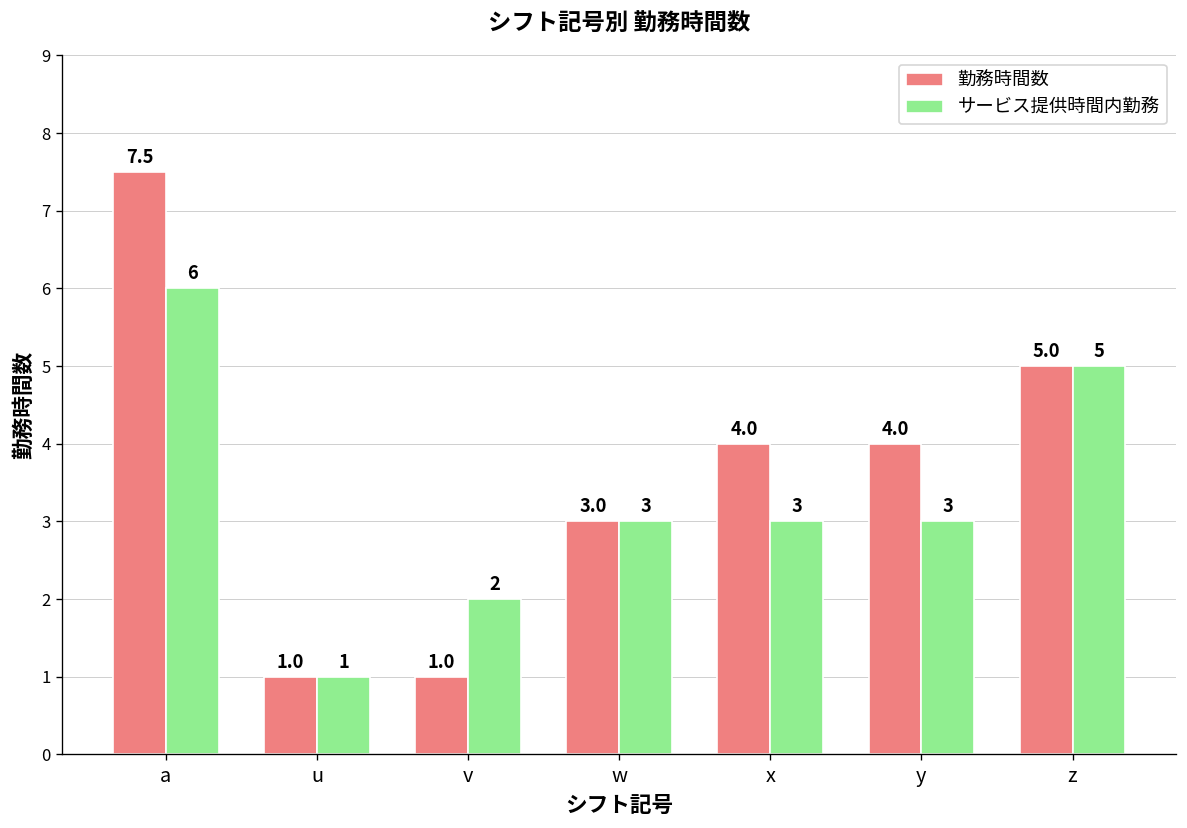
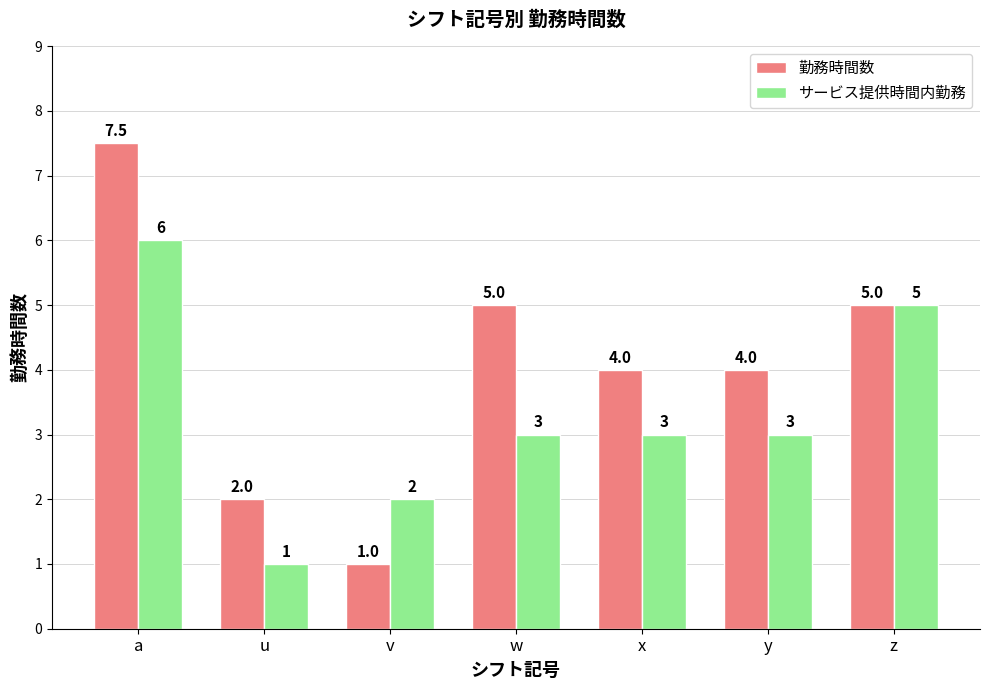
  {
    "勤務時間数": {
      "a": 7.5,
-     "u": 1.0,
+     "u": 2.0,
      "v": 1.0,
-     "w": 3.0,
+     "w": 5.0,
      "x": 4.0,
      "y": 4.0,
      "z": 5.0
    },
    "サービス提供時間内勤務": {
      "a": 6,
      "u": 1,
      "v": 2,
      "w": 3,
      "x": 3,
      "y": 3,
      "z": 5
    }
  }
